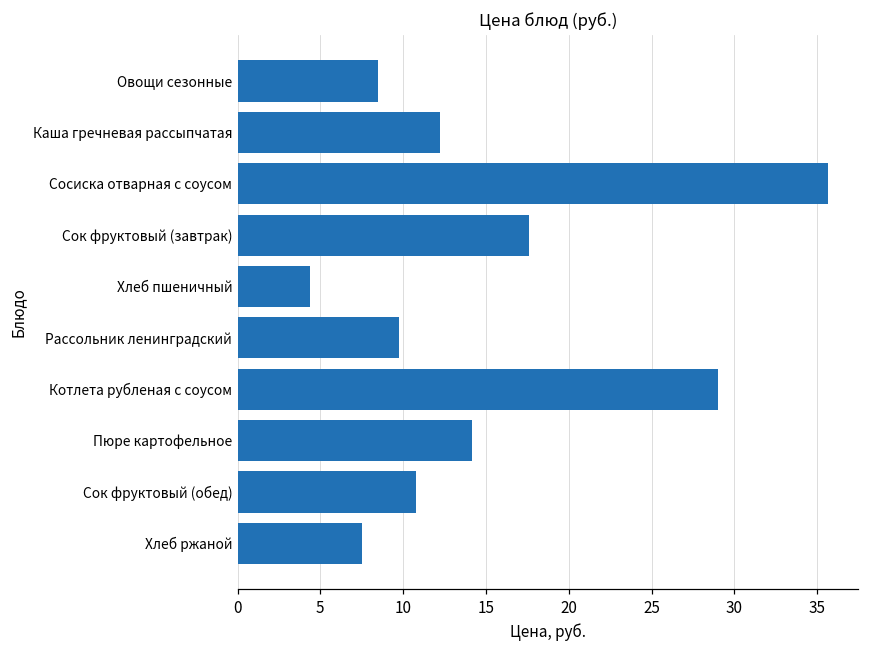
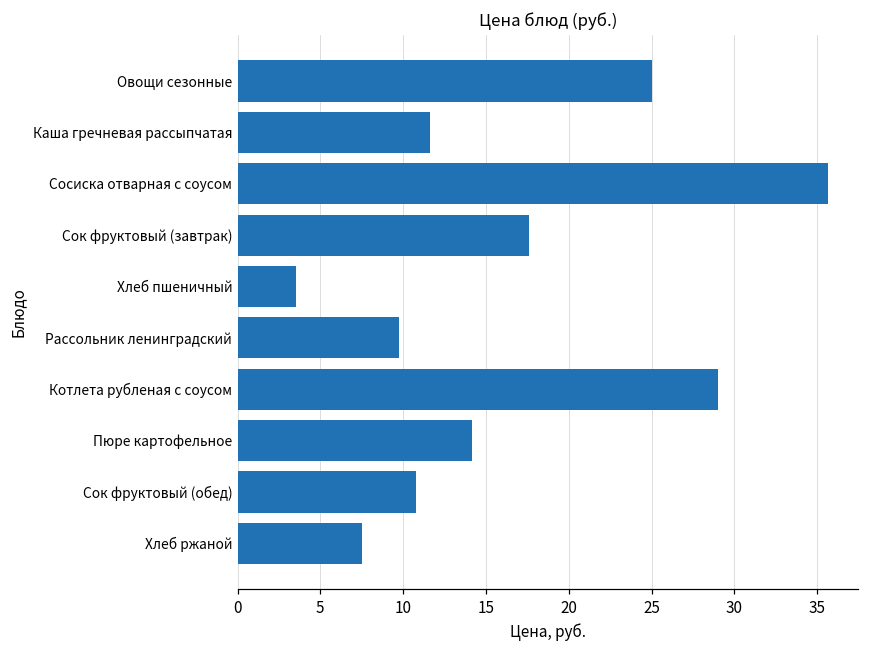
  {
-   "Овощи сезонные": 8.5,
-   "Каша гречневая рассыпчатая": 12.2,
+   "Овощи сезонные": 25.0,
+   "Каша гречневая рассыпчатая": 11.7,
    "Сосиска отварная с соусом": 35.7,
    "Сок фруктовый (завтрак)": 17.6,
-   "Хлеб пшеничный": 4.4,
+   "Хлеб пшеничный": 3.6,
    "Рассольник ленинградский": 9.7,
    "Котлета рубленая с соусом": 29.0,
    "Пюре картофельное": 14.1,
    "Сок фруктовый (обед)": 10.8,
    "Хлеб ржаной": 7.5
  }
